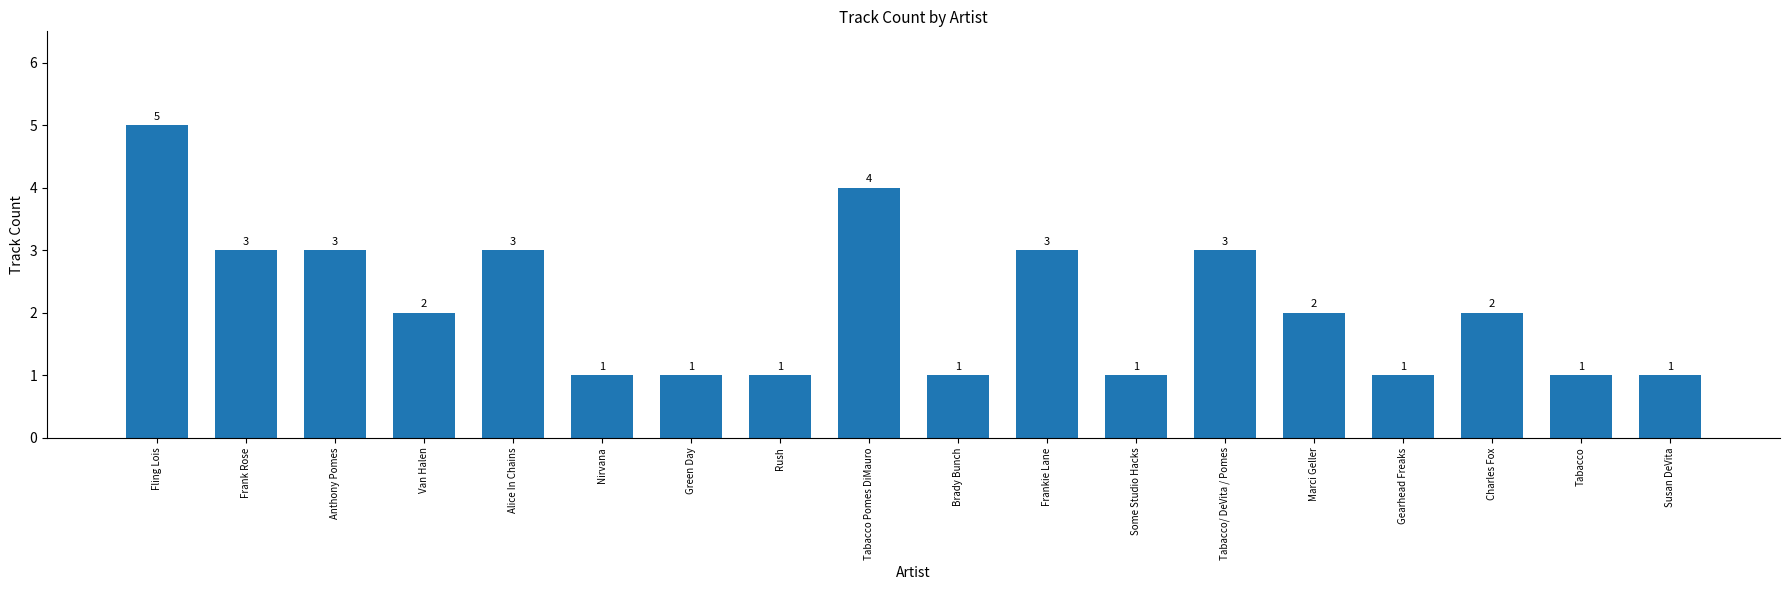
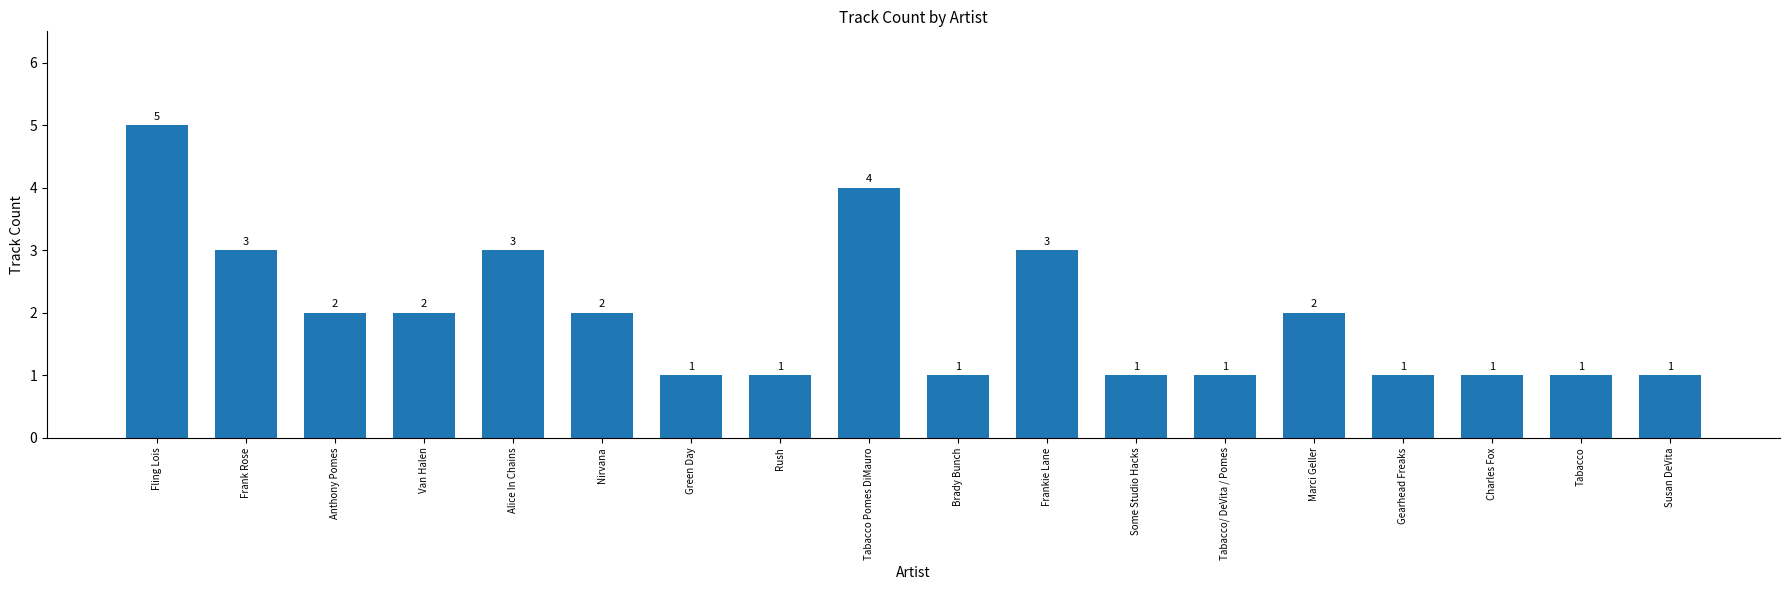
  {
    "Fling Lois": 5,
    "Frank Rose": 3,
-   "Anthony Pomes": 3,
+   "Anthony Pomes": 2,
    "Van Halen": 2,
    "Alice In Chains": 3,
-   "Nirvana": 1,
+   "Nirvana": 2,
    "Green Day": 1,
    "Rush": 1,
    "Tabacco Pomes DiMauro": 4,
    "Brady Bunch": 1,
    "Frankie Lane": 3,
    "Some Studio Hacks": 1,
-   "Tabacco/ DeVita / Pomes": 3,
+   "Tabacco/ DeVita / Pomes": 1,
    "Marci Geller": 2,
    "Gearhead Freaks": 1,
-   "Charles Fox": 2,
+   "Charles Fox": 1,
    "Tabacco": 1,
    "Susan DeVita": 1
  }
